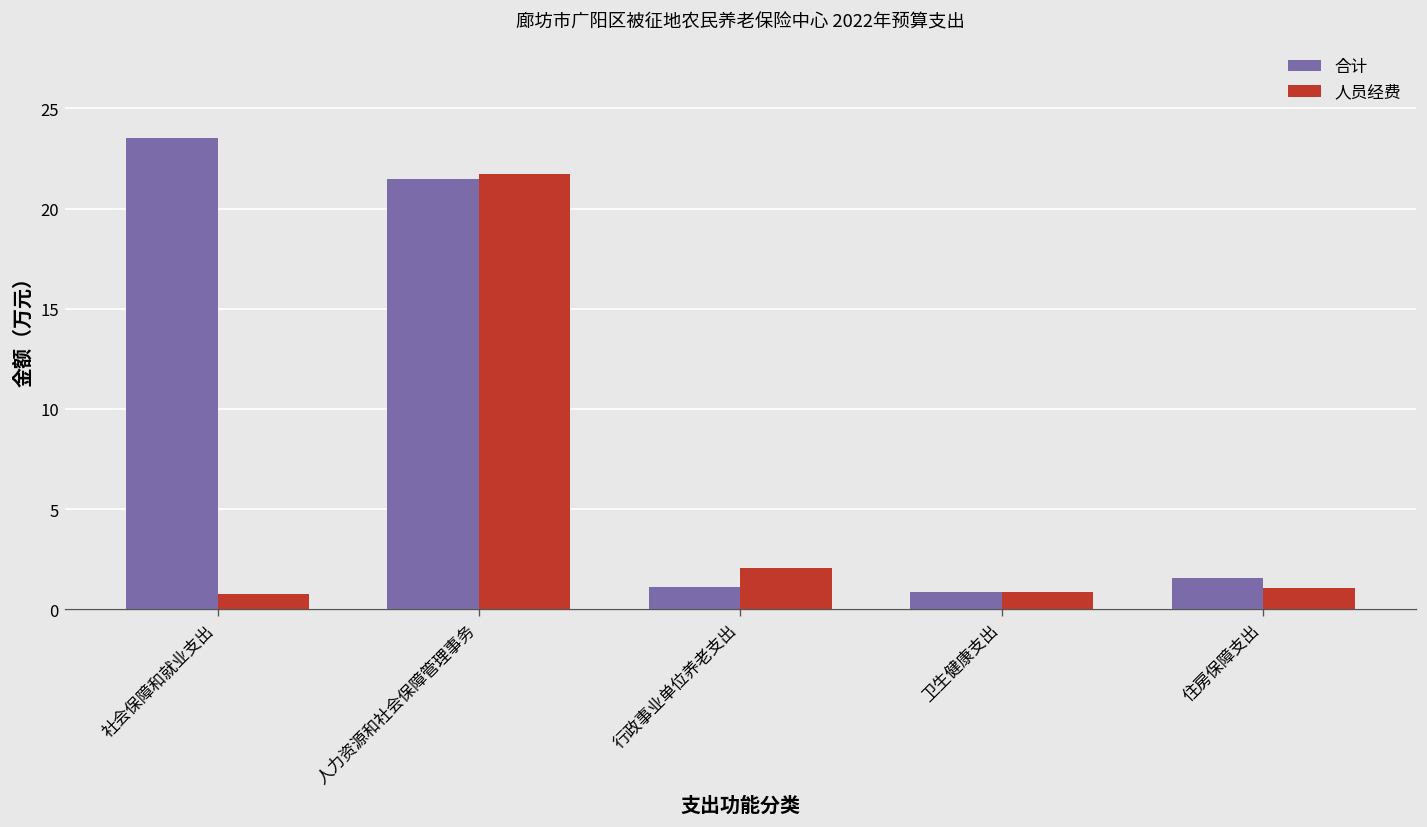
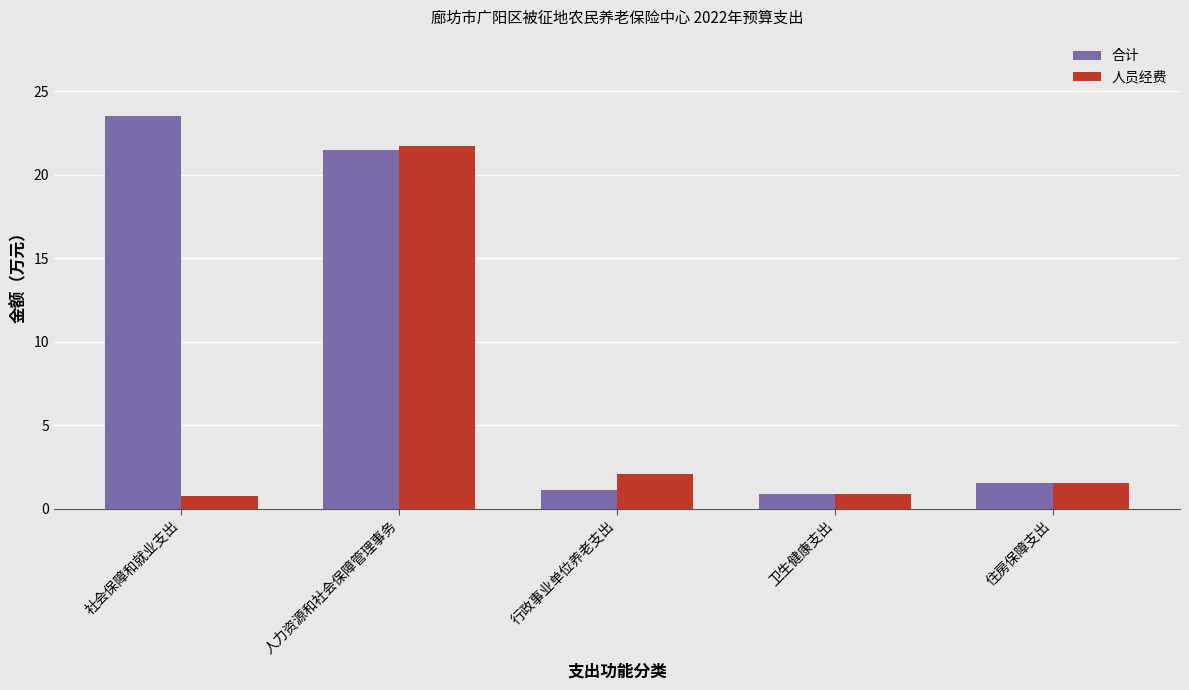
  {
    "合计": {
      "社会保障和就业支出": 23.5,
      "人力资源和社会保障管理事务": 21.5,
      "行政事业单位养老支出": 1.1,
      "卫生健康支出": 0.9,
      "住房保障支出": 1.6
    },
    "人员经费": {
      "社会保障和就业支出": 0.7,
      "人力资源和社会保障管理事务": 21.7,
      "行政事业单位养老支出": 2.1,
      "卫生健康支出": 0.9,
-     "住房保障支出": 1.0
+     "住房保障支出": 1.6
    }
  }
